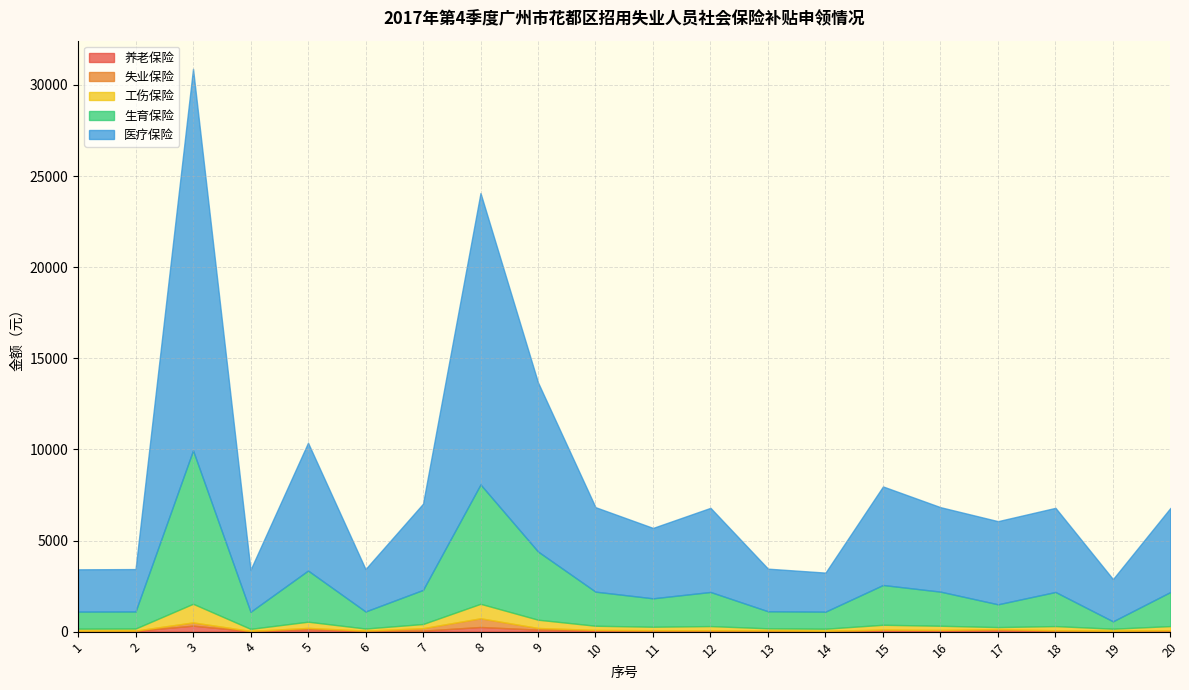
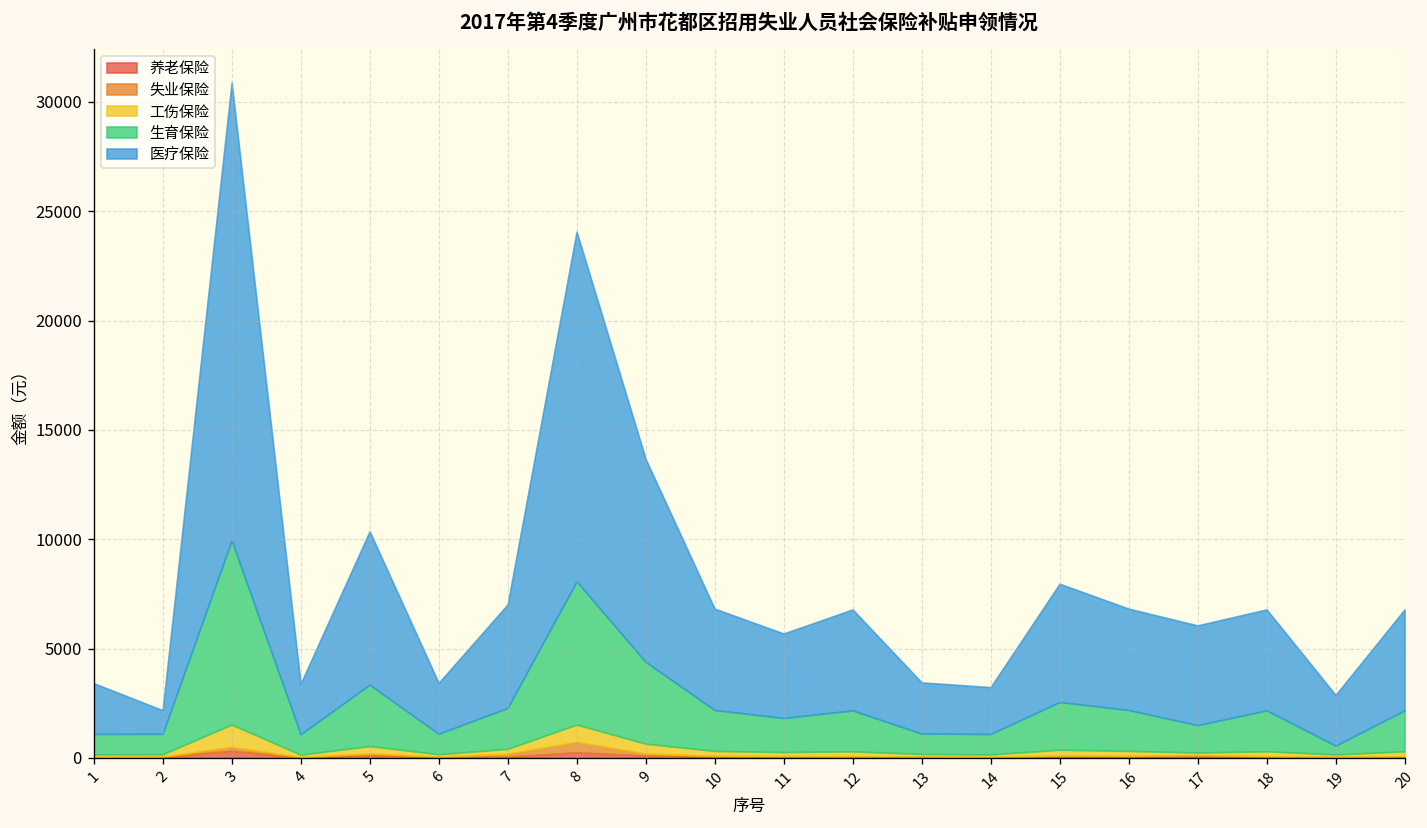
  {
    "工伤保险": {
      "3": 1000,
      "5": 300,
      "7": 200,
      "8": 800,
      "9": 500,
      "10": 200,
      "11": 200,
      "12": 200,
      "15": 300,
      "16": 200,
      "18": 200,
      "20": 200
    },
    "生育保险": {
      "1": 900,
      "2": 900,
      "3": 8400,
      "4": 900,
      "5": 2800,
      "6": 900,
      "7": 1900,
      "8": 6500,
      "9": 3700,
      "10": 1900,
      "11": 1600,
      "12": 1900,
      "13": 900,
      "14": 900,
      "15": 2200,
      "16": 1900,
      "17": 1200,
      "18": 1900,
      "19": 400,
      "20": 1900
    },
    "医疗保险": {
      "1": 2300,
-     "2": 2300,
+     "2": 1100,
      "3": 20900,
      "4": 2300,
      "5": 7000,
      "6": 2300,
      "7": 4700,
      "8": 16000,
      "9": 9300,
      "10": 4600,
      "11": 3900,
      "12": 4600,
      "13": 2300,
      "14": 2100,
      "15": 5400,
      "16": 4600,
      "17": 4600,
      "18": 4600,
      "19": 2300,
      "20": 4600
    }
  }
